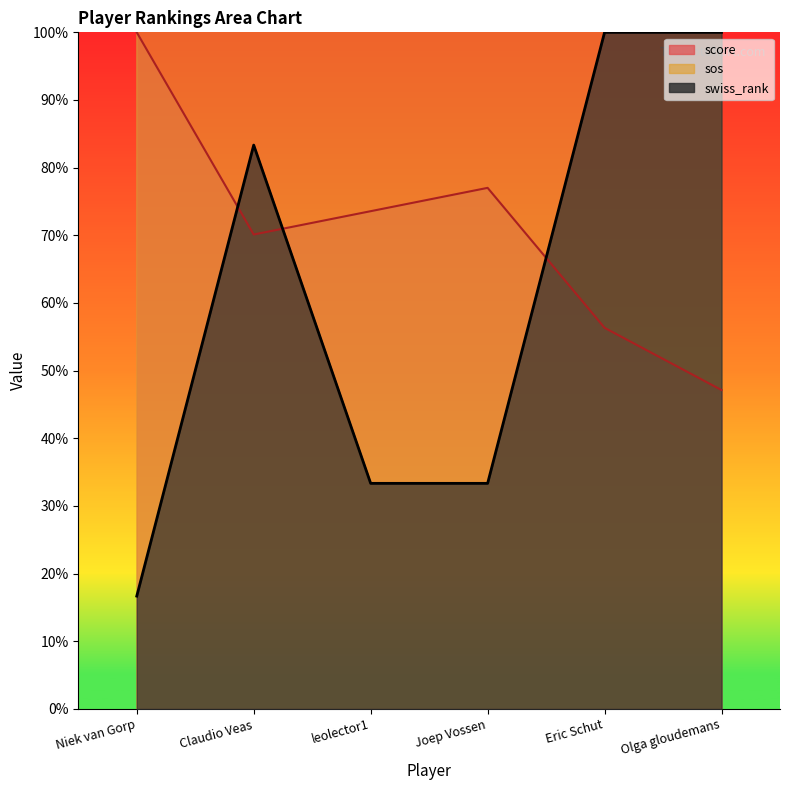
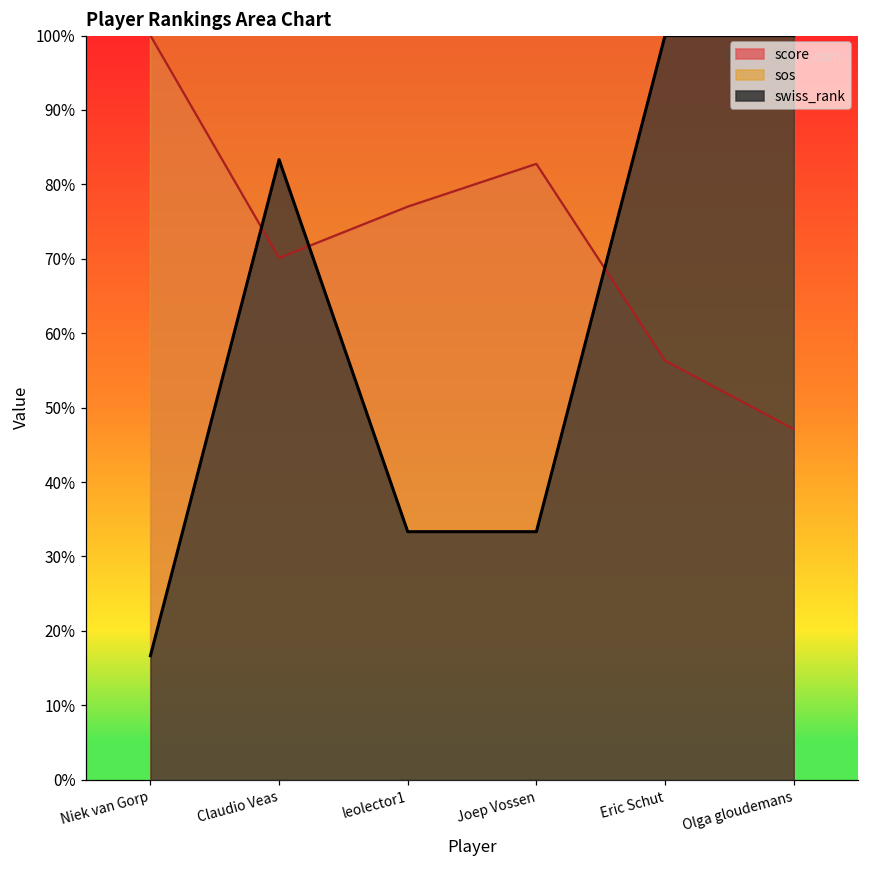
  {
    "score": {
      "Niek van Gorp": "100%",
      "Claudio Veas": "70%",
-     "leolector1": "74%",
-     "Joep Vossen": "77%",
+     "leolector1": "77%",
+     "Joep Vossen": "83%",
      "Eric Schut": "56%",
      "Olga gloudemans": "47%"
    },
    "swiss_rank": {
      "Niek van Gorp": "17%",
      "Claudio Veas": "83%",
      "leolector1": "33%",
      "Joep Vossen": "33%",
      "Eric Schut": "100%",
      "Olga gloudemans": "100%"
    }
  }
